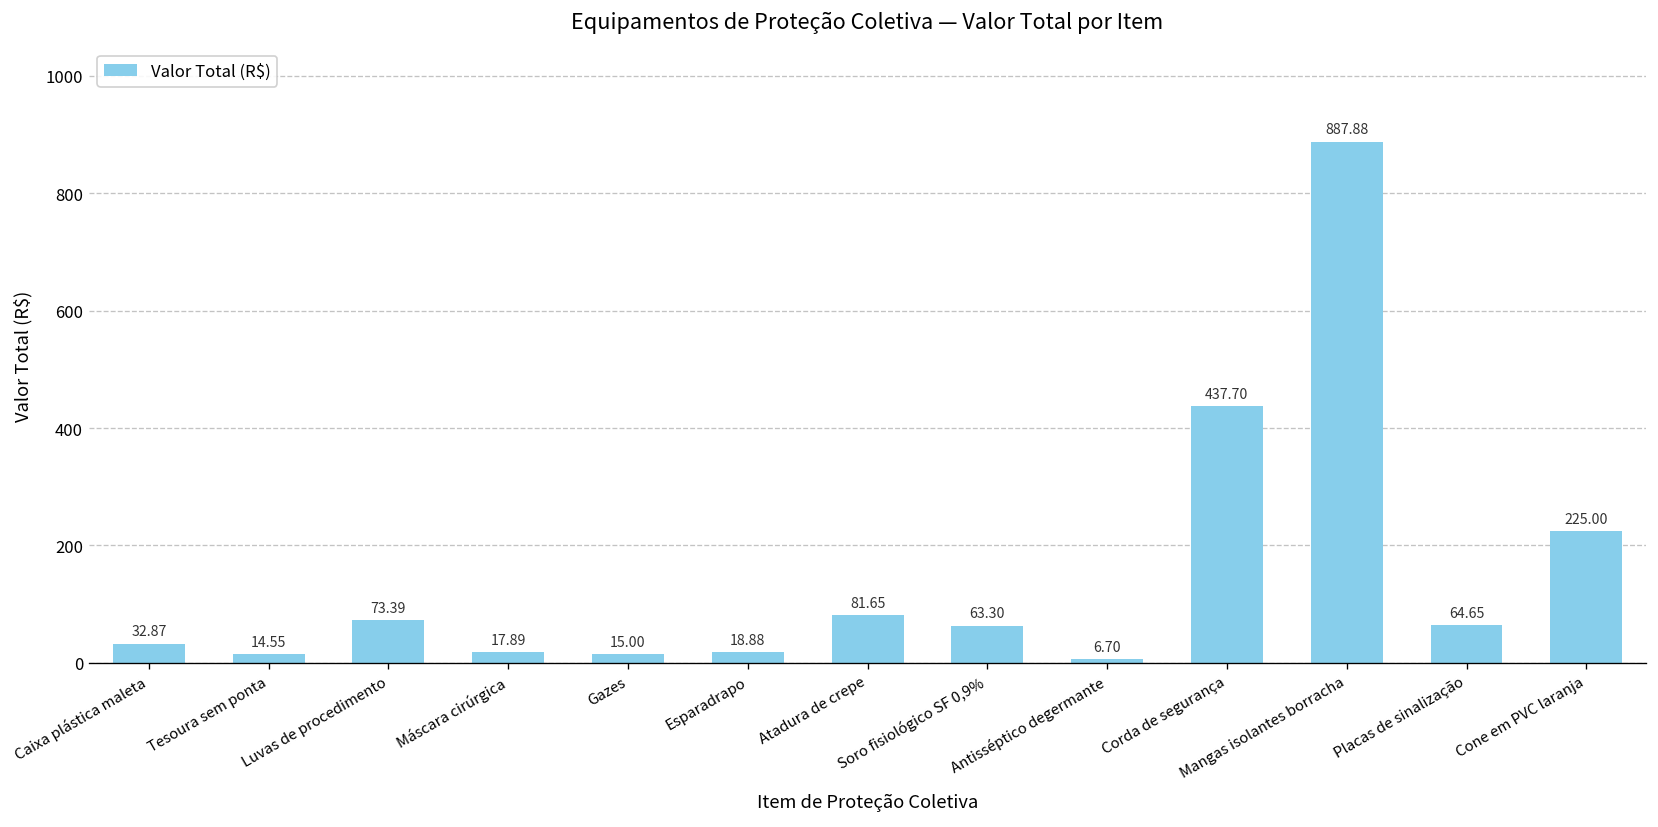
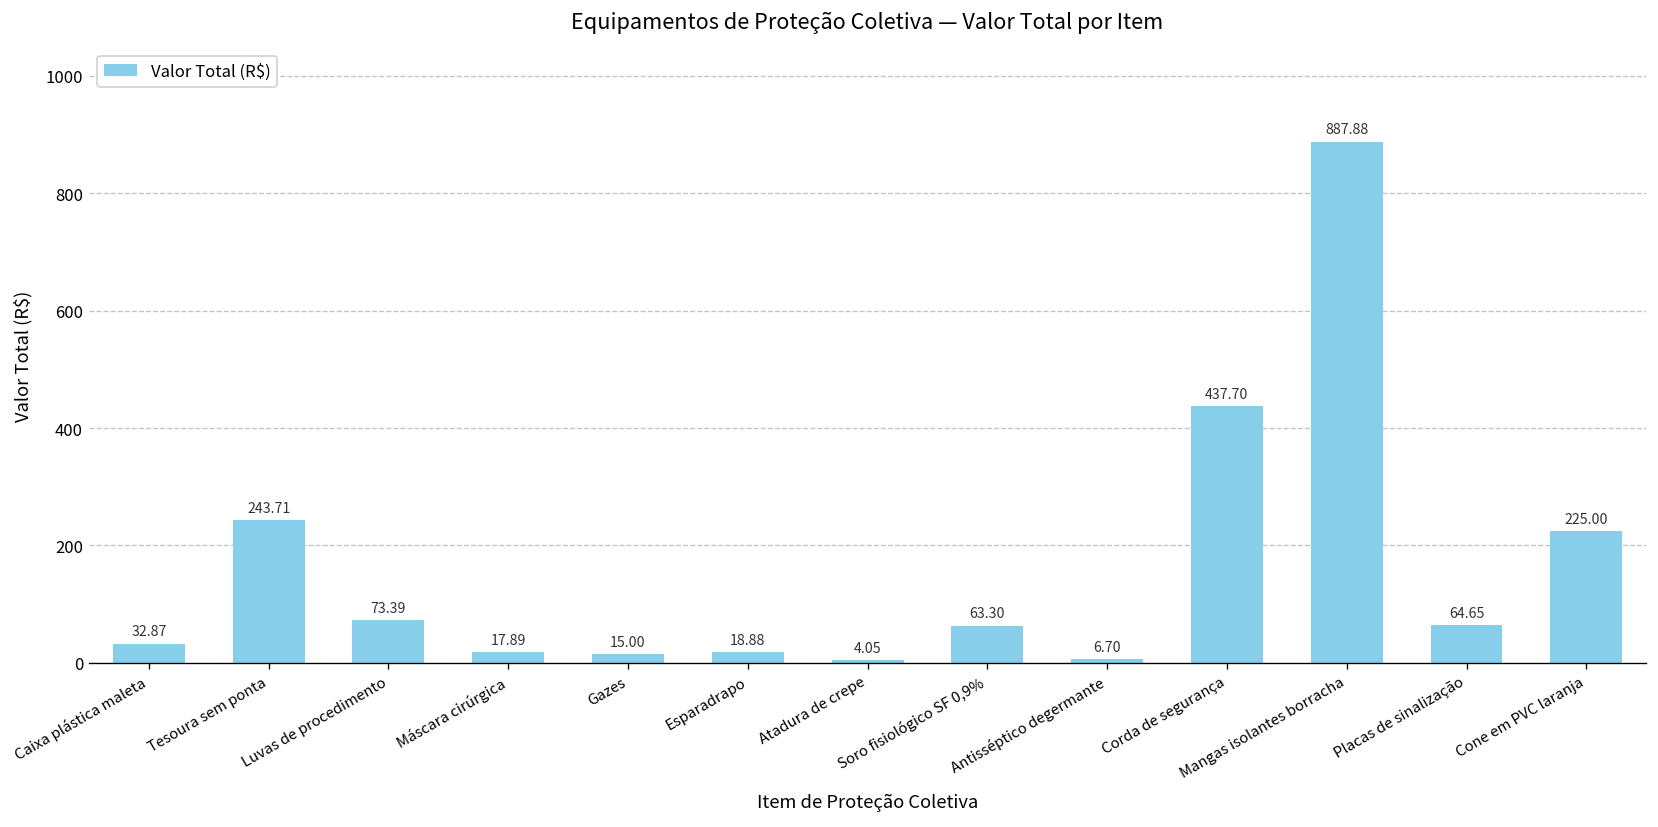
  {
    "Caixa plástica maleta": 32.87,
-   "Tesoura sem ponta": 14.55,
+   "Tesoura sem ponta": 243.71,
    "Luvas de procedimento": 73.39,
    "Máscara cirúrgica": 17.89,
    "Gazes": 15.00,
    "Esparadrapo": 18.88,
-   "Atadura de crepe": 81.65,
+   "Atadura de crepe": 4.05,
    "Soro fisiológico SF 0,9%": 63.30,
    "Antisséptico degermante": 6.70,
    "Corda de segurança": 437.70,
    "Mangas isolantes borracha": 887.88,
    "Placas de sinalização": 64.65,
    "Cone em PVC laranja": 225.00
  }
